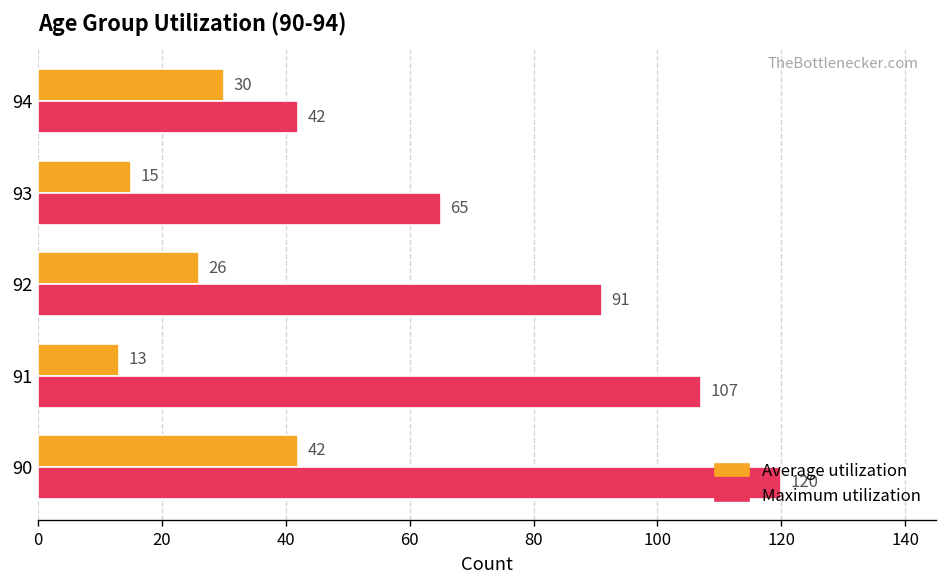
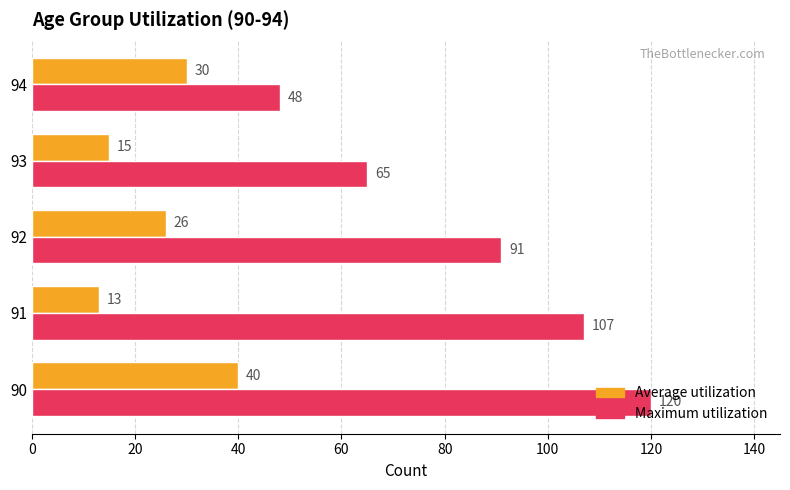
  {
    "Average utilization": {
      "94": 30,
      "93": 15,
      "92": 26,
      "91": 13,
-     "90": 42
+     "90": 40
    },
    "Maximum utilization": {
-     "94": 42,
+     "94": 48,
      "93": 65,
      "92": 91,
      "91": 107,
      "90": 120
    }
  }
